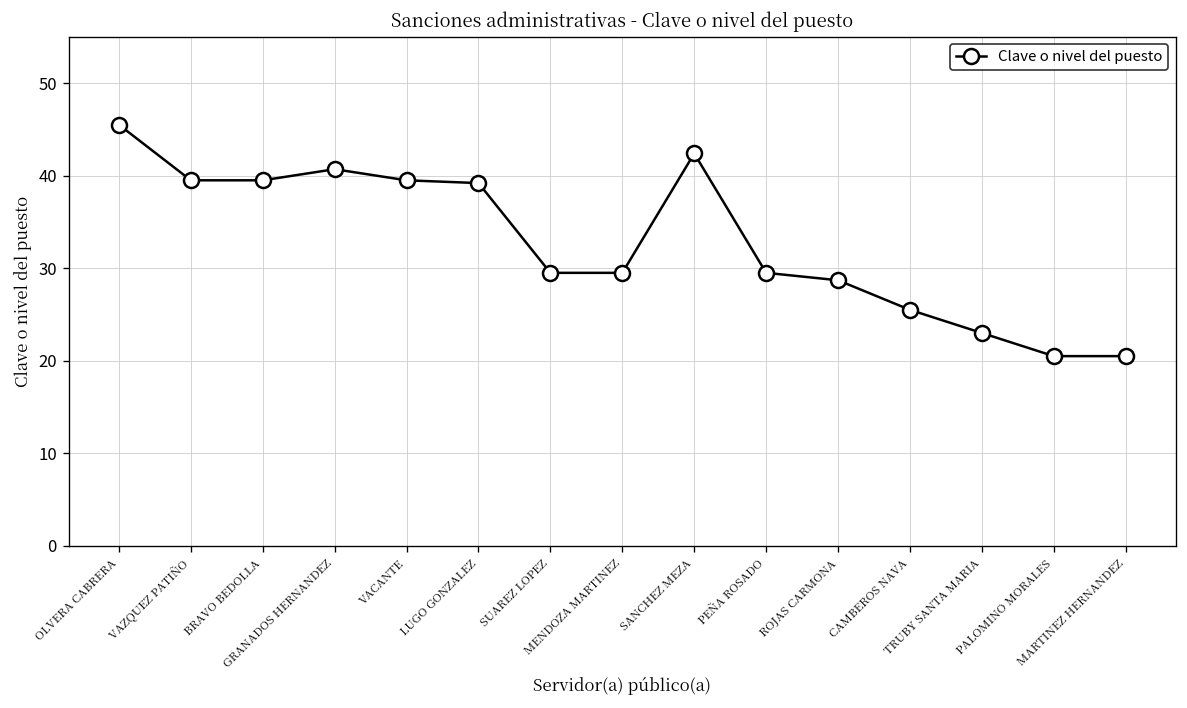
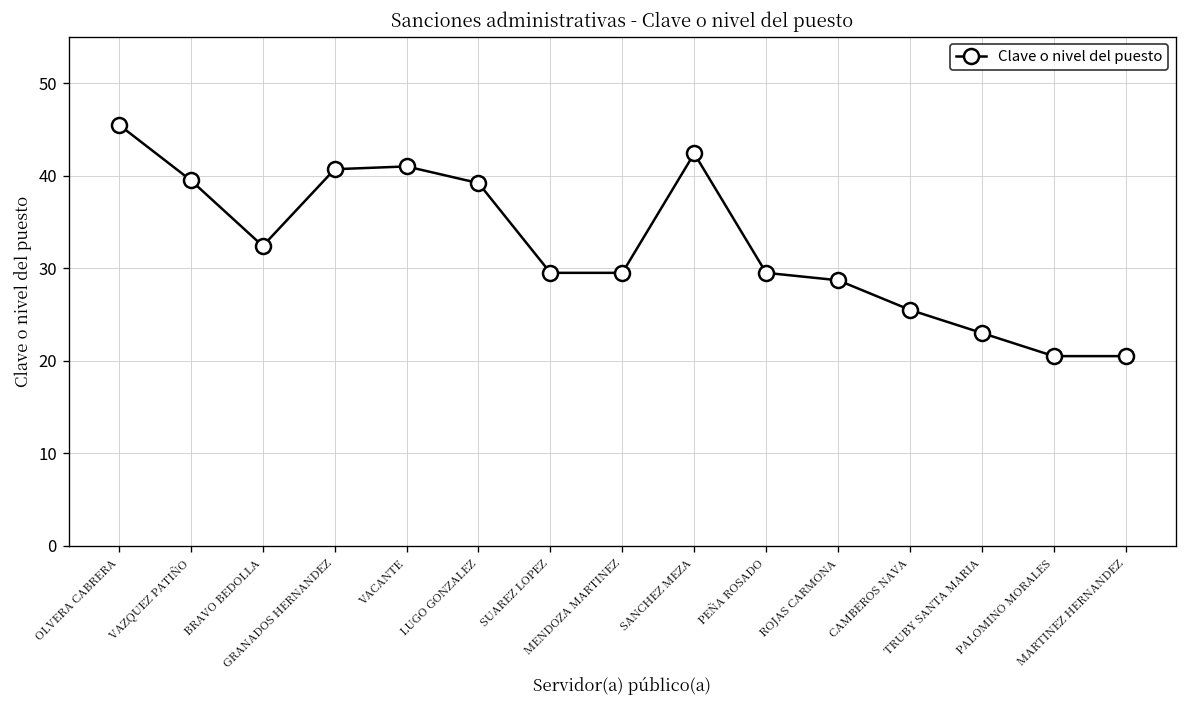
  {
    "OLVERA CABRERA": 46,
    "VAZQUEZ PATIÑO": 40,
-   "BRAVO BEDOLLA": 40,
+   "BRAVO BEDOLLA": 32,
    "GRANADOS HERNANDEZ": 41,
-   "VACANTE": 40,
+   "VACANTE": 41,
    "LUGO GONZALEZ": 39,
    "SUAREZ LOPEZ": 30,
    "MENDOZA MARTINEZ": 30,
    "SANCHEZ MEZA": 42,
    "PEÑA ROSADO": 30,
    "ROJAS CARMONA": 29,
    "CAMBEROS NAVA": 26,
    "TRUBY SANTA MARIA": 23,
    "PALOMINO MORALES": 21,
    "MARTINEZ HERNANDEZ": 21
  }
